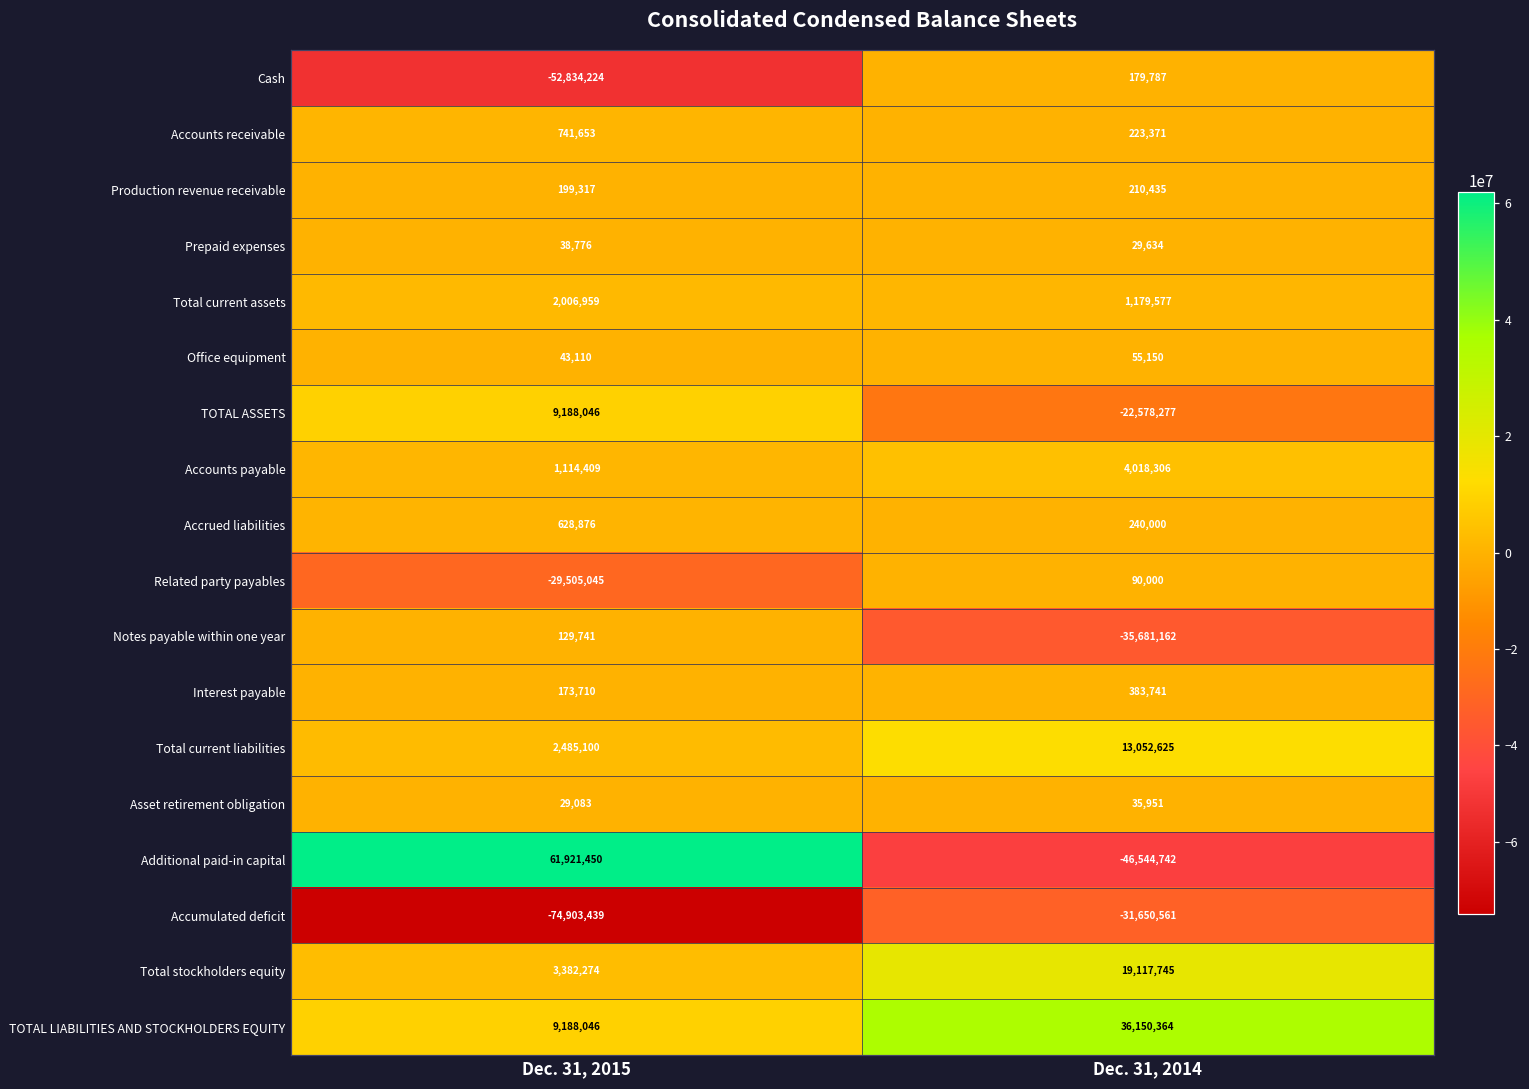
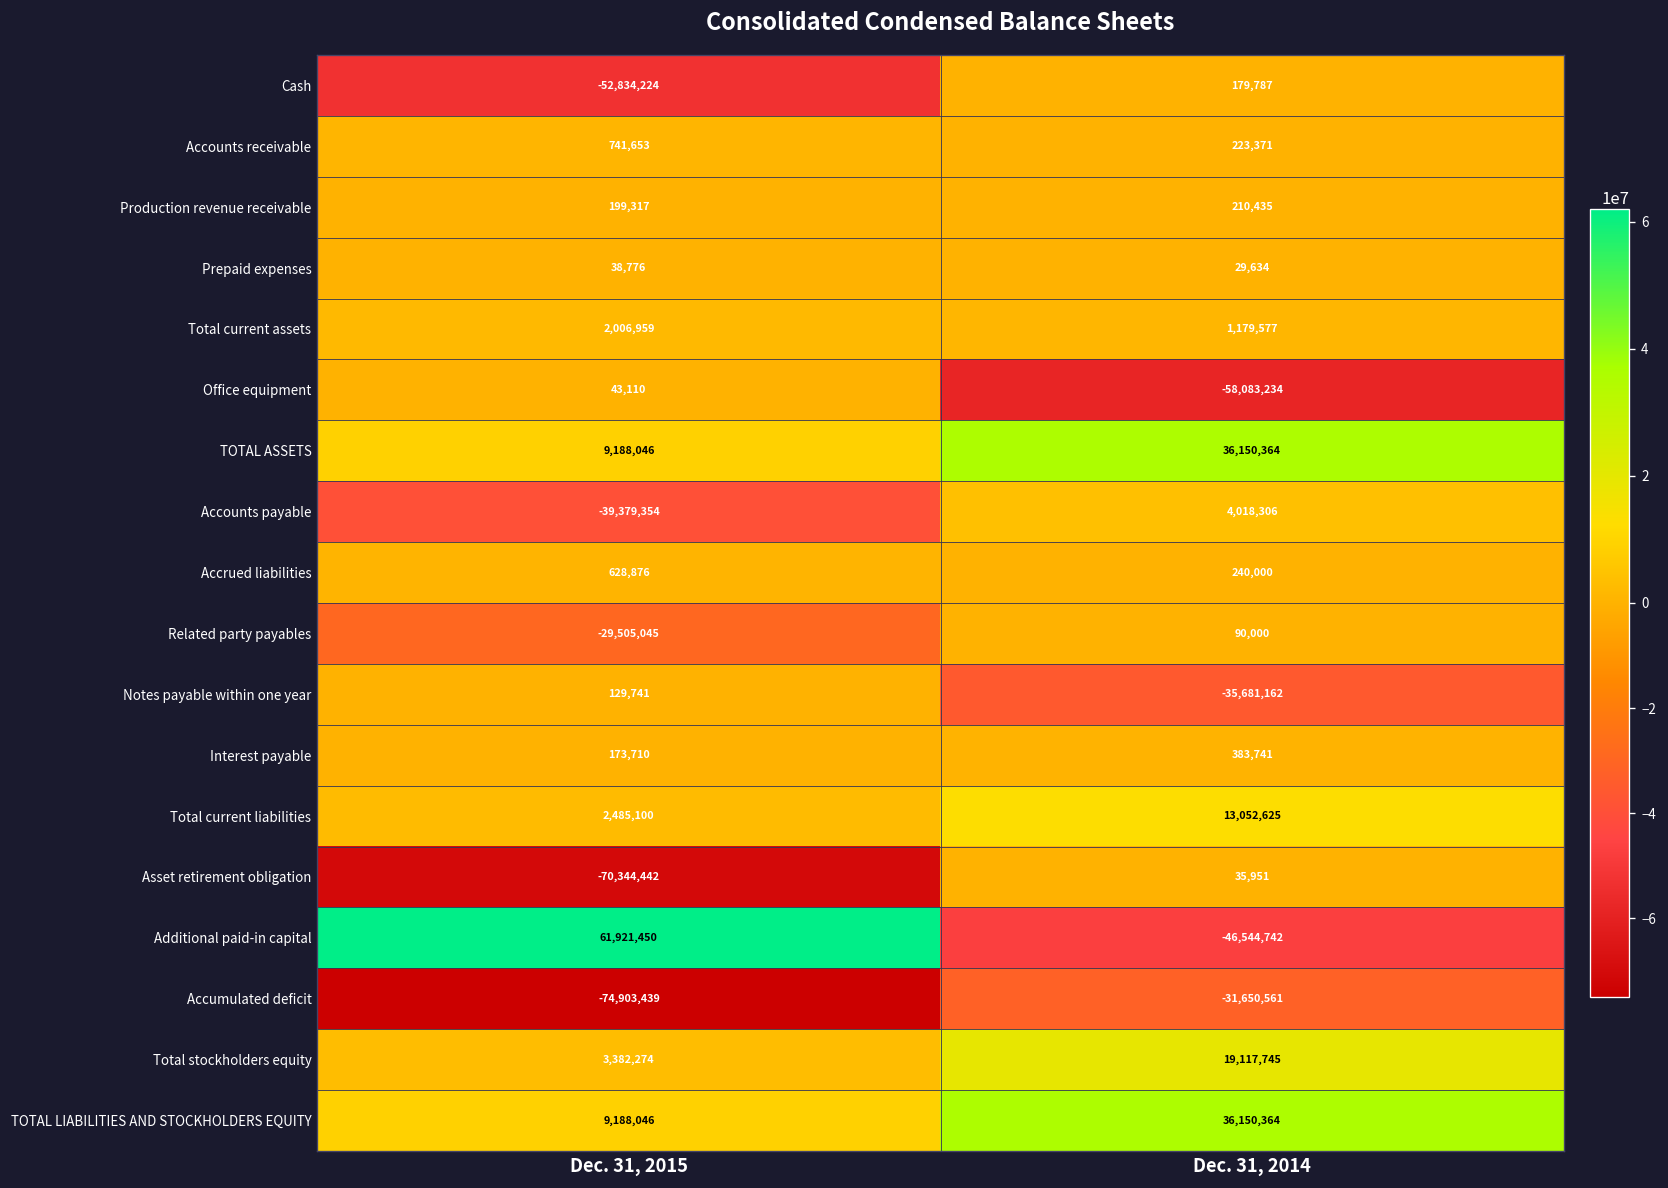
  {
    "Cash": {
      "Dec. 31, 2015": "-52,834,224",
      "Dec. 31, 2014": "179,787"
    },
    "Accounts receivable": {
      "Dec. 31, 2015": "741,653",
      "Dec. 31, 2014": "223,371"
    },
    "Production revenue receivable": {
      "Dec. 31, 2015": "199,317",
      "Dec. 31, 2014": "210,435"
    },
    "Prepaid expenses": {
      "Dec. 31, 2015": "38,776",
      "Dec. 31, 2014": "29,634"
    },
    "Total current assets": {
      "Dec. 31, 2015": "2,006,959",
      "Dec. 31, 2014": "1,179,577"
    },
    "Office equipment": {
      "Dec. 31, 2015": "43,110",
-     "Dec. 31, 2014": "55,150"
+     "Dec. 31, 2014": "-58,083,234"
    },
    "TOTAL ASSETS": {
      "Dec. 31, 2015": "9,188,046",
-     "Dec. 31, 2014": "-22,578,277"
+     "Dec. 31, 2014": "36,150,364"
    },
    "Accounts payable": {
-     "Dec. 31, 2015": "1,114,409",
+     "Dec. 31, 2015": "-39,379,354",
      "Dec. 31, 2014": "4,018,306"
    },
    "Accrued liabilities": {
      "Dec. 31, 2015": "628,876",
      "Dec. 31, 2014": "240,000"
    },
    "Related party payables": {
      "Dec. 31, 2015": "-29,505,045",
      "Dec. 31, 2014": "90,000"
    },
    "Notes payable within one year": {
      "Dec. 31, 2015": "129,741",
      "Dec. 31, 2014": "-35,681,162"
    },
    "Interest payable": {
      "Dec. 31, 2015": "173,710",
      "Dec. 31, 2014": "383,741"
    },
    "Total current liabilities": {
      "Dec. 31, 2015": "2,485,100",
      "Dec. 31, 2014": "13,052,625"
    },
    "Asset retirement obligation": {
-     "Dec. 31, 2015": "29,083",
+     "Dec. 31, 2015": "-70,344,442",
      "Dec. 31, 2014": "35,951"
    },
    "Additional paid-in capital": {
      "Dec. 31, 2015": "61,921,450",
      "Dec. 31, 2014": "-46,544,742"
    },
    "Accumulated deficit": {
      "Dec. 31, 2015": "-74,903,439",
      "Dec. 31, 2014": "-31,650,561"
    },
    "Total stockholders equity": {
      "Dec. 31, 2015": "3,382,274",
      "Dec. 31, 2014": "19,117,745"
    },
    "TOTAL LIABILITIES AND STOCKHOLDERS EQUITY": {
      "Dec. 31, 2015": "9,188,046",
      "Dec. 31, 2014": "36,150,364"
    }
  }
